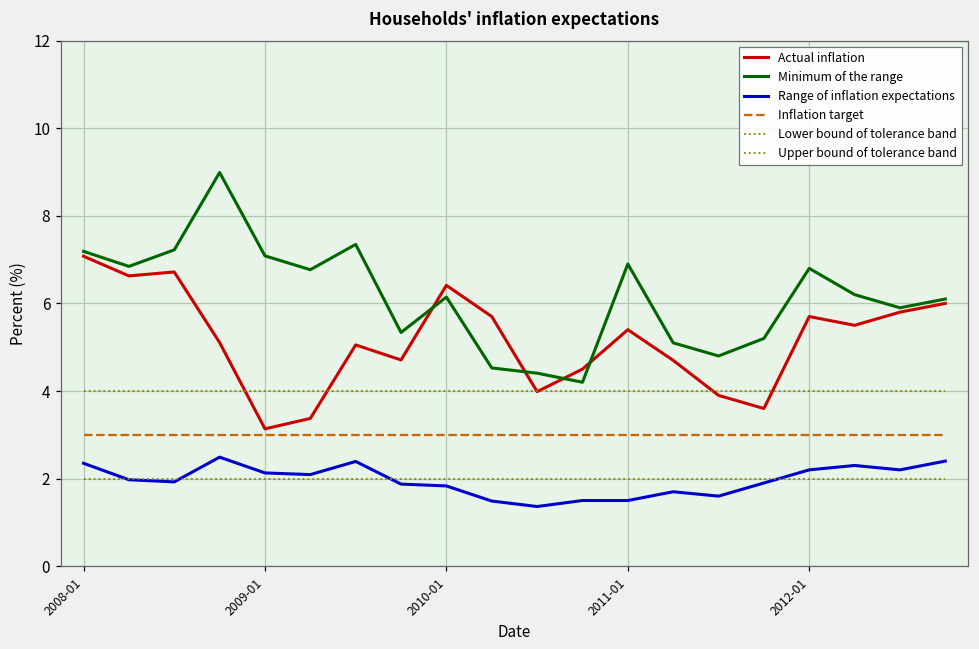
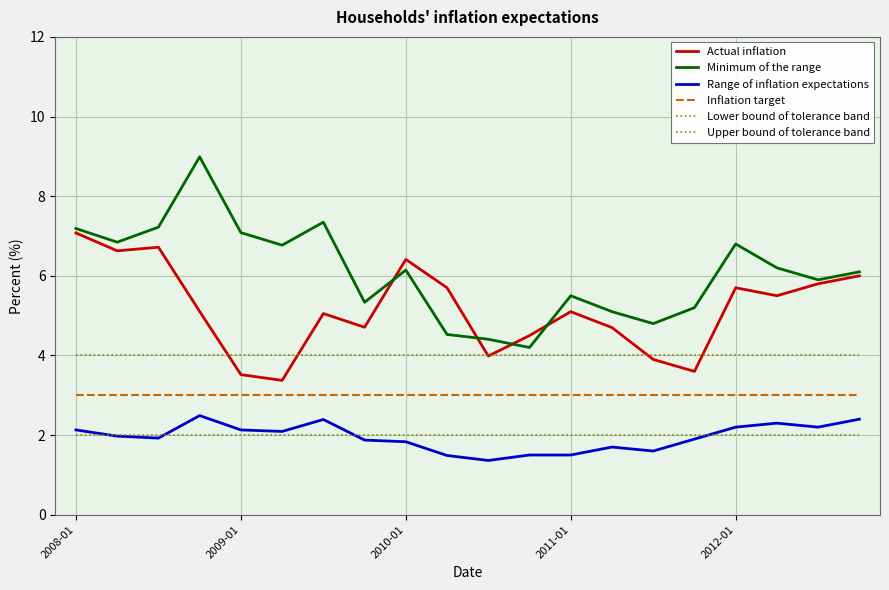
  {
    "Actual inflation": {
      "2008-01": 7.1,
-     "2009-01": 3.1,
+     "2009-01": 3.5,
      "2010-01": 6.4,
-     "2011-01": 5.4,
+     "2011-01": 5.1,
      "2012-01": 5.7
    },
    "Minimum of the range": {
      "2008-01": 7.2,
      "2009-01": 7.1,
      "2010-01": 6.1,
-     "2011-01": 6.9,
+     "2011-01": 5.5,
      "2012-01": 6.8
    },
    "Range of inflation expectations": {
-     "2008-01": 2.4,
+     "2008-01": 2.1,
      "2009-01": 2.1,
      "2010-01": 1.8,
      "2011-01": 1.5,
      "2012-01": 2.2
    },
    "Inflation target": {
      "2008-01": 3.0,
      "2009-01": 3.0,
      "2010-01": 3.0,
      "2011-01": 3.0,
      "2012-01": 3.0
    }
  }
